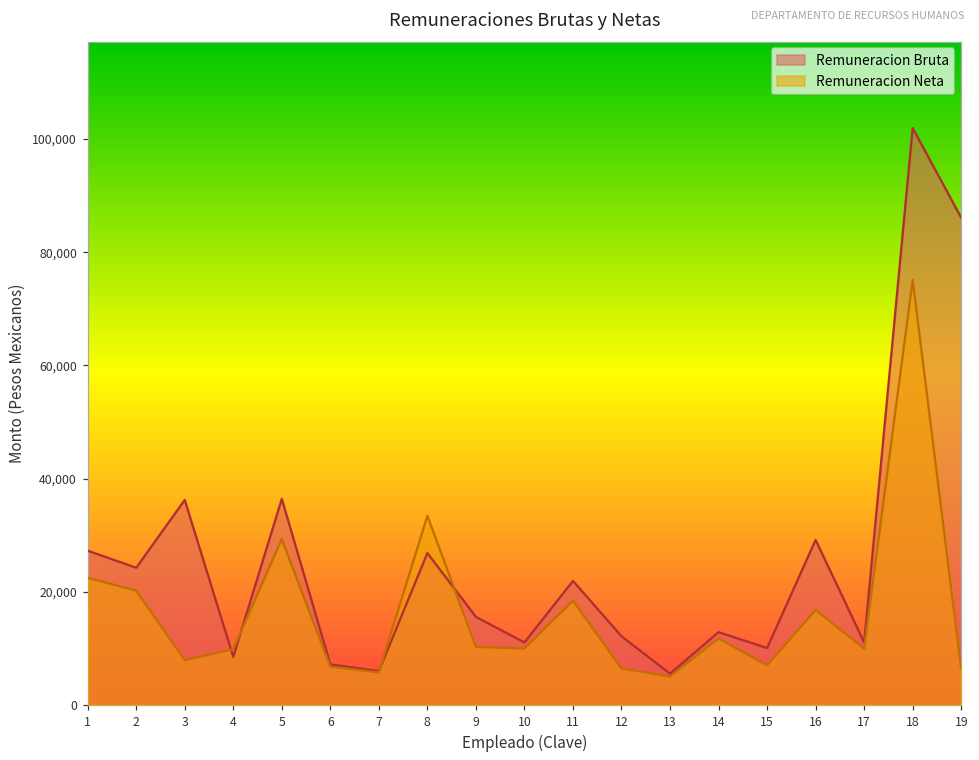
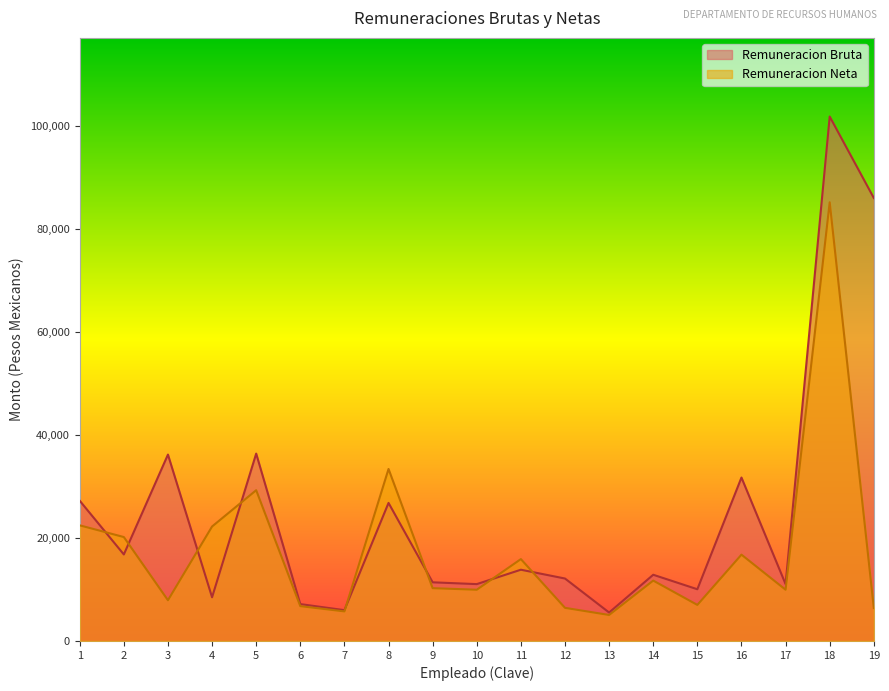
  {
    "Remuneracion Bruta": {
      "1": "27,000",
-     "2": "24,000",
+     "2": "17,000",
      "3": "36,000",
      "4": "8,000",
      "5": "36,000",
      "8": "27,000",
-     "9": "16,000",
+     "9": "11,000",
      "10": "11,000",
-     "11": "22,000",
+     "11": "14,000",
      "12": "12,000",
      "14": "13,000",
      "15": "10,000",
-     "16": "29,000",
+     "16": "32,000",
      "17": "11,000",
      "18": "102,000",
      "19": "86,000"
    },
    "Remuneracion Neta": {
      "1": "22,000",
      "2": "20,000",
      "3": "8,000",
-     "4": "10,000",
+     "4": "22,000",
      "5": "29,000",
      "8": "33,000",
      "9": "10,000",
      "10": "10,000",
-     "11": "18,000",
+     "11": "16,000",
      "12": "6,000",
      "14": "12,000",
      "15": "7,000",
      "16": "17,000",
      "17": "10,000",
-     "18": "75,000",
+     "18": "85,000",
      "19": "6,000"
    }
  }
